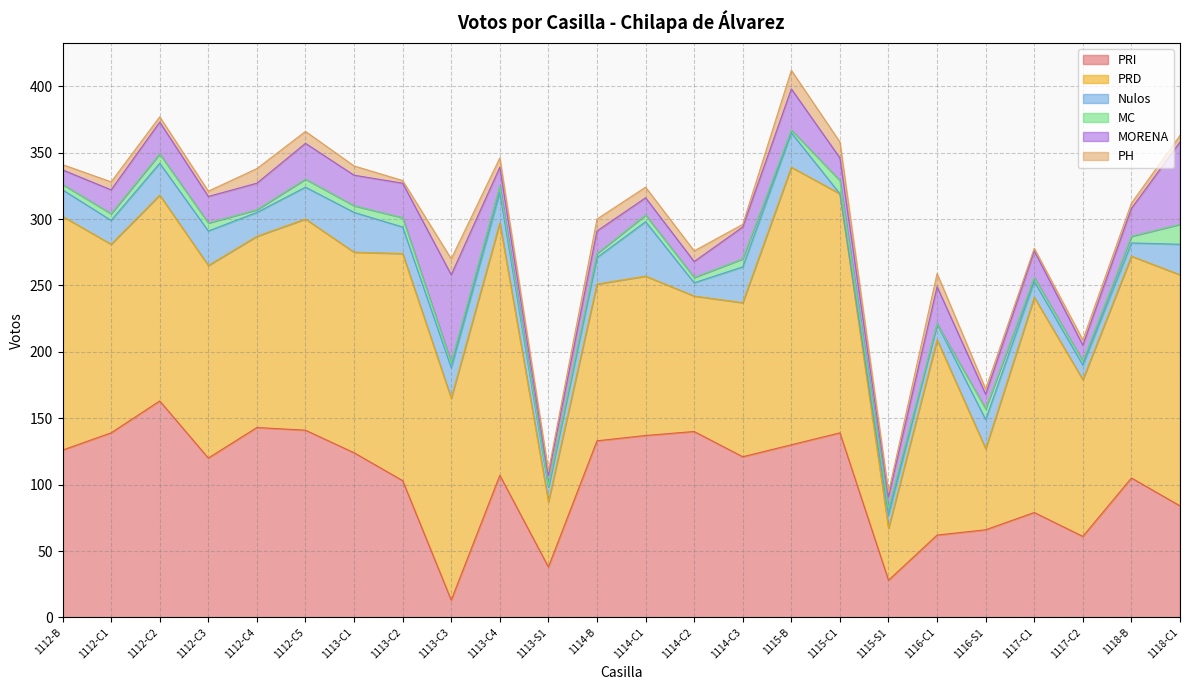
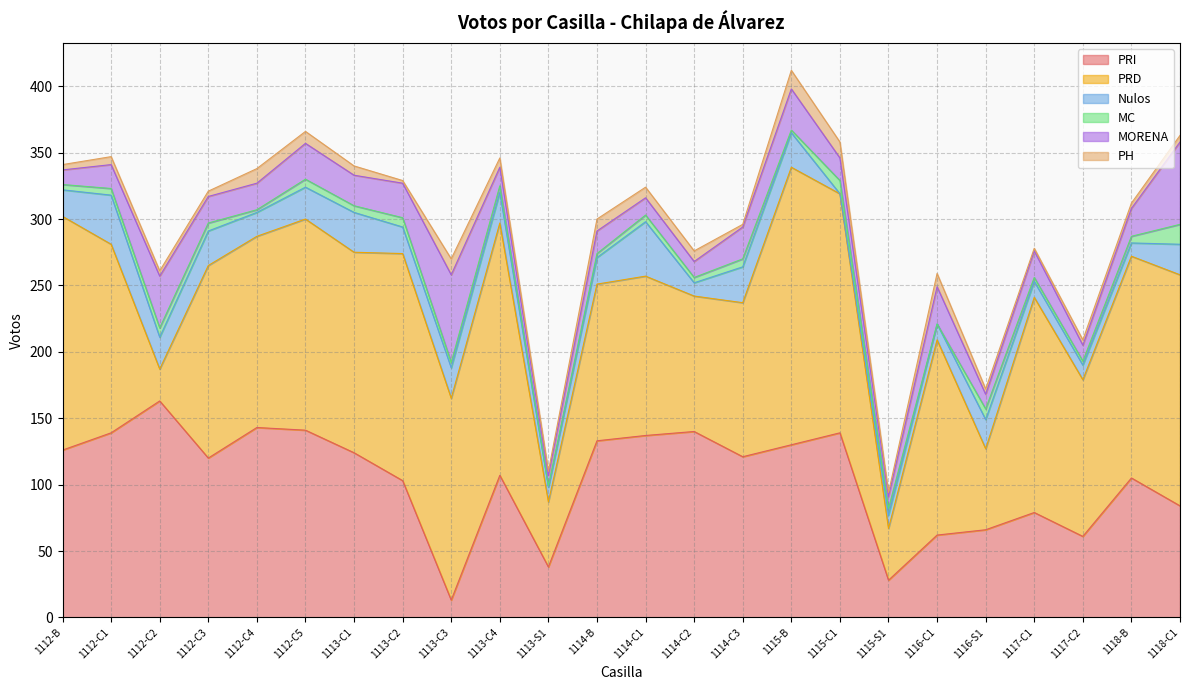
  {
    "PRD": {
      "1112-B": 176,
      "1112-C1": 142,
-     "1112-C2": 155,
+     "1112-C2": 24,
      "1112-C3": 145,
      "1112-C4": 144,
      "1112-C5": 159,
      "1113-C1": 151,
      "1113-C2": 171,
      "1113-C3": 152,
      "1113-C4": 190,
      "1113-S1": 49,
      "1114-B": 118,
      "1114-C1": 120,
      "1114-C2": 102,
      "1114-C3": 116,
      "1115-B": 209,
      "1115-S1": 39,
      "1116-C1": 147,
      "1116-S1": 61,
      "1117-C1": 162,
      "1117-C2": 118,
      "1118-B": 167,
      "1118-C1": 174
    },
    "Nulos": {
      "1112-B": 20,
-     "1112-C1": 18,
+     "1112-C1": 37,
      "1112-C2": 24,
      "1112-C3": 26,
      "1112-C4": 18,
      "1112-C5": 24,
      "1113-C1": 30,
      "1113-C2": 20,
      "1113-C3": 23,
      "1113-C4": 23,
      "1114-B": 20,
      "1114-C1": 41,
      "1114-C2": 10,
      "1114-C3": 27,
      "1115-B": 26,
      "1115-S1": 10,
      "1116-S1": 22,
      "1117-C1": 12,
      "1117-C2": 11,
      "1118-B": 10,
      "1118-C1": 23
    },
    "MC": {
      "1112-B": 4,
      "1112-C1": 5,
      "1112-C2": 7,
      "1112-C3": 6,
      "1112-C4": 2,
      "1112-C5": 6,
      "1113-C1": 5,
      "1113-C2": 7,
      "1113-C3": 4,
      "1113-C4": 5,
      "1114-B": 3,
      "1114-C1": 5,
      "1114-C2": 4,
      "1114-C3": 6,
      "1115-B": 2,
      "1115-C1": 10,
      "1115-S1": 5,
      "1116-S1": 8,
      "1117-C1": 3,
      "1117-C2": 3,
      "1118-B": 5,
      "1118-C1": 15
    },
    "MORENA": {
      "1112-B": 11,
      "1112-C1": 18,
-     "1112-C2": 24,
+     "1112-C2": 39,
      "1112-C3": 20,
      "1112-C4": 20,
      "1112-C5": 27,
      "1113-C1": 23,
      "1113-C2": 26,
      "1113-C3": 66,
      "1113-C4": 14,
      "1113-S1": 8,
      "1114-B": 17,
      "1114-C1": 13,
      "1114-C2": 12,
      "1114-C3": 24,
      "1115-B": 31,
      "1115-C1": 17,
      "1115-S1": 9,
      "1116-C1": 28,
      "1116-S1": 11,
      "1117-C1": 20,
      "1117-C2": 12,
      "1118-B": 21,
      "1118-C1": 62
    }
  }
